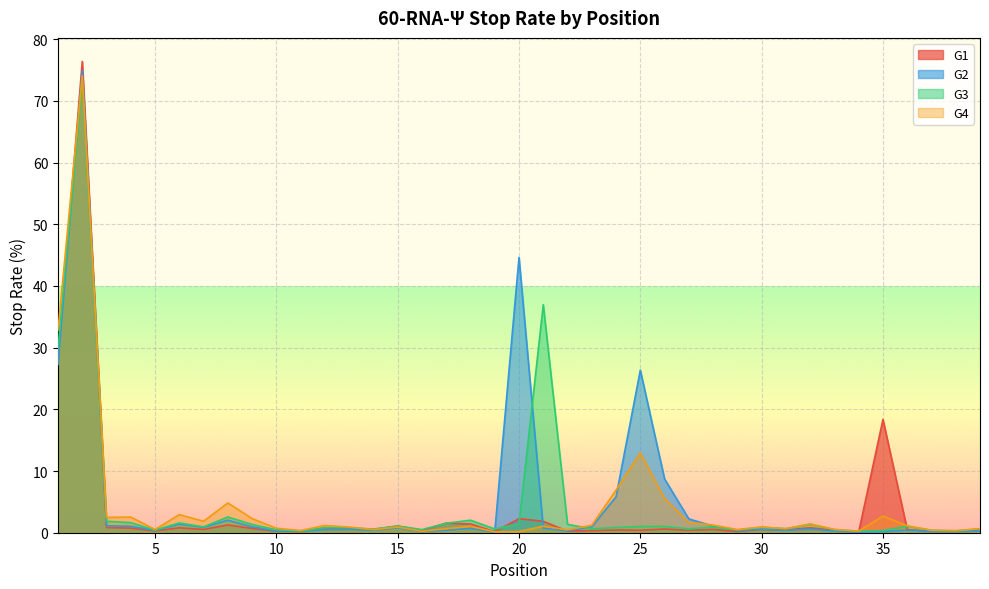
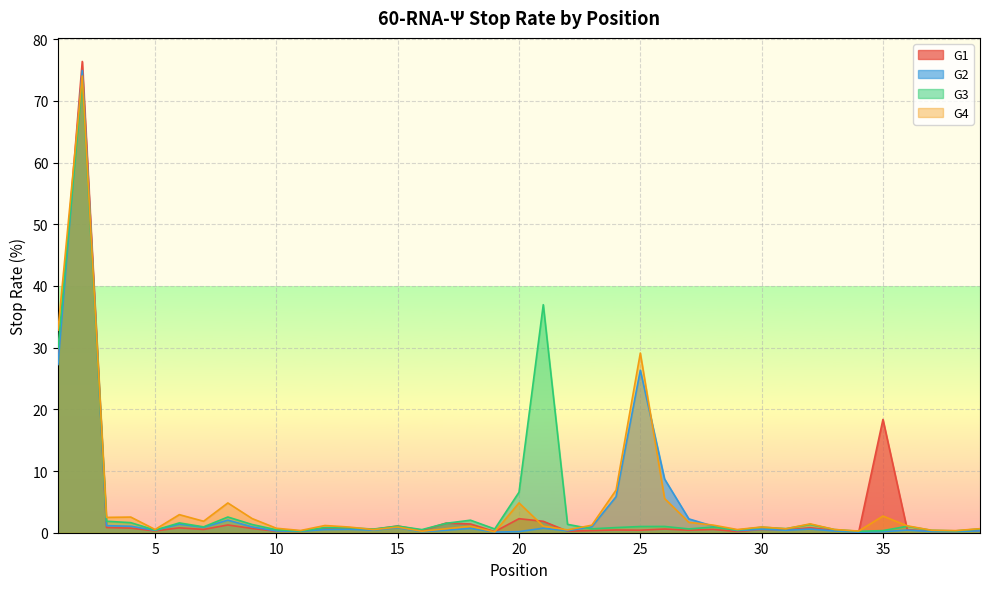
  {
    "G1": {
      "20": 2,
      "25": 0,
      "35": 18
    },
    "G2": {
-     "20": 45,
+     "20": 0,
      "25": 26
    },
    "G3": {
-     "20": 1,
+     "20": 7,
      "25": 1
    },
    "G4": {
-     "20": 0,
-     "25": 13,
+     "20": 5,
+     "25": 29,
      "35": 3
    }
  }
